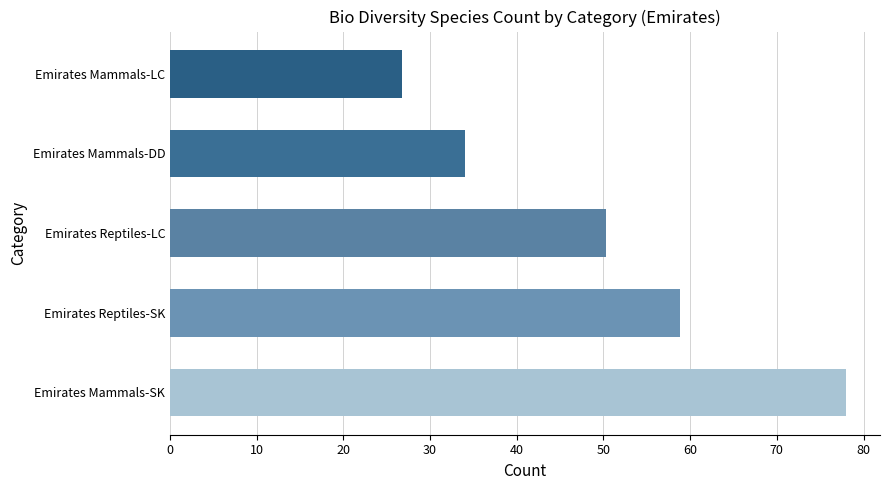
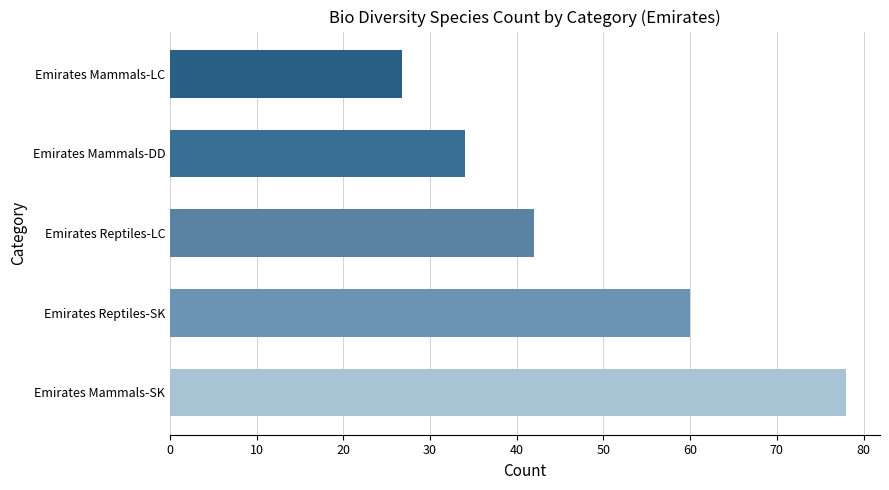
  {
    "Emirates Mammals-LC": 27,
    "Emirates Mammals-DD": 34,
-   "Emirates Reptiles-LC": 50,
-   "Emirates Reptiles-SK": 59,
+   "Emirates Reptiles-LC": 42,
+   "Emirates Reptiles-SK": 60,
    "Emirates Mammals-SK": 78
  }
